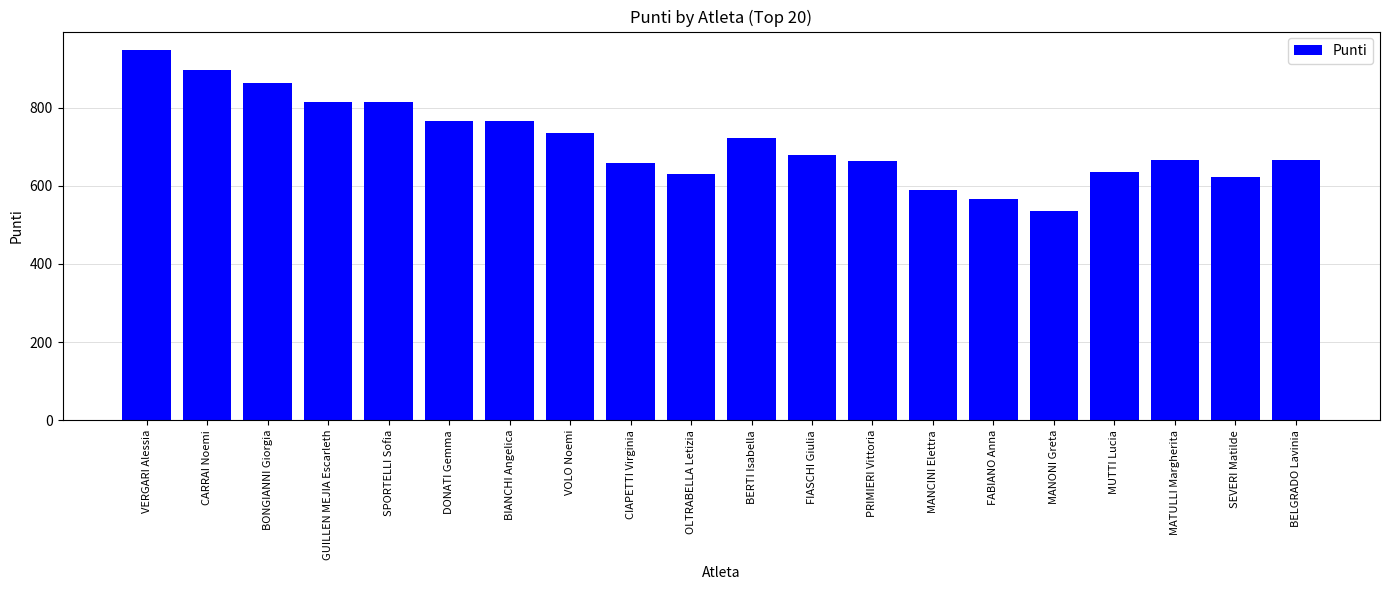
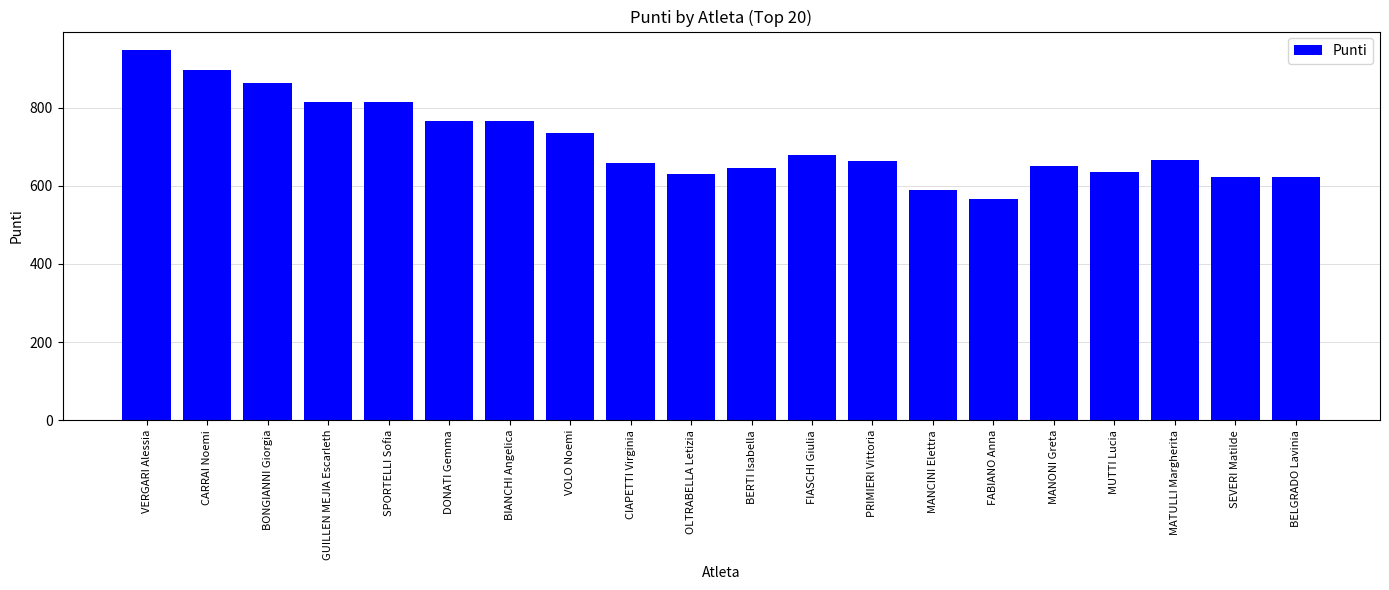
  {
    "VERGARI Alessia": 950,
    "CARRAI Noemi": 900,
    "BONGIANNI Giorgia": 860,
    "GUILLEN MEJIA Escarleth": 810,
    "SPORTELLI Sofia": 810,
    "DONATI Gemma": 770,
    "BIANCHI Angelica": 770,
    "VOLO Noemi": 740,
    "CIAPETTI Virginia": 660,
    "OLTRABELLA Letizia": 630,
-   "BERTI Isabella": 720,
+   "BERTI Isabella": 650,
    "FIASCHI Giulia": 680,
    "PRIMIERI Vittoria": 660,
    "MANCINI Elettra": 590,
    "FABIANO Anna": 570,
-   "MANONI Greta": 530,
+   "MANONI Greta": 650,
    "MUTTI Lucia": 640,
    "MATULLI Margherita": 670,
    "SEVERI Matilde": 620,
-   "BELGRADO Lavinia": 670
+   "BELGRADO Lavinia": 620
  }
